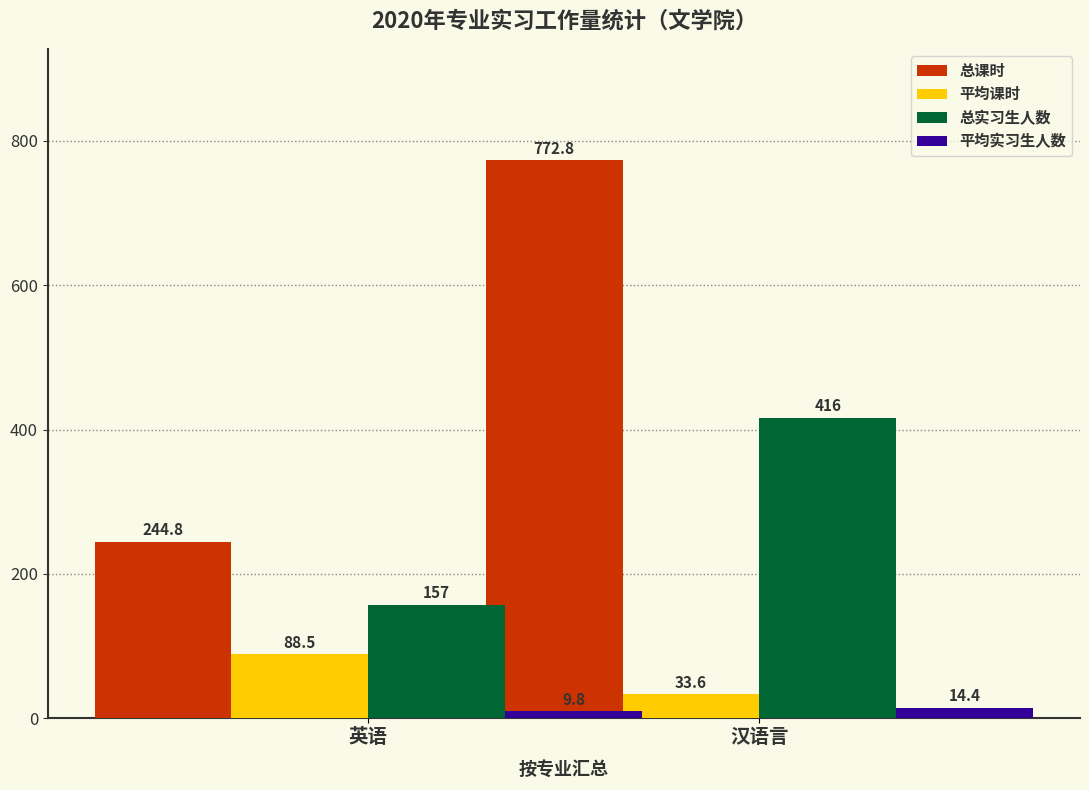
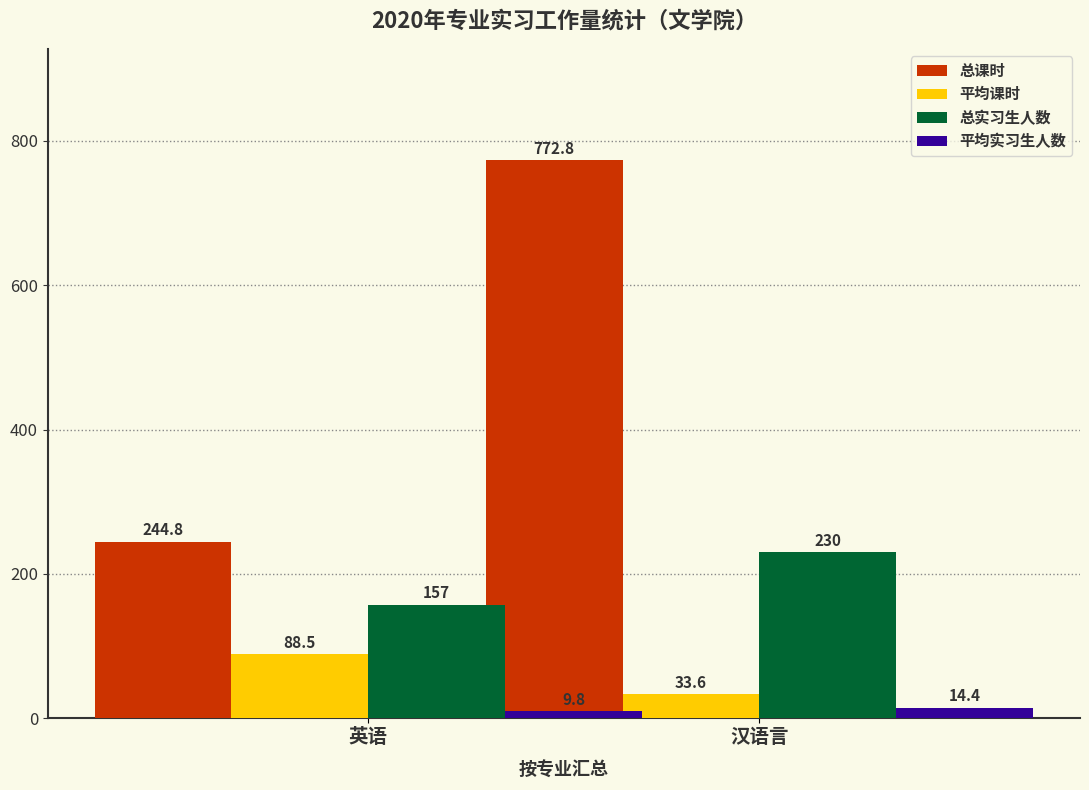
  {
    "平均课时": {
      "英语": 88.5,
      "汉语言": 33.6
    },
    "总实习生人数": {
      "英语": 157,
-     "汉语言": 416
+     "汉语言": 230
    }
  }
